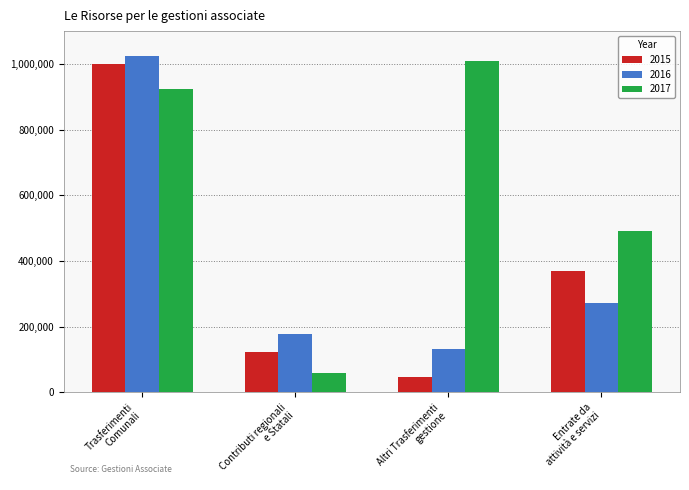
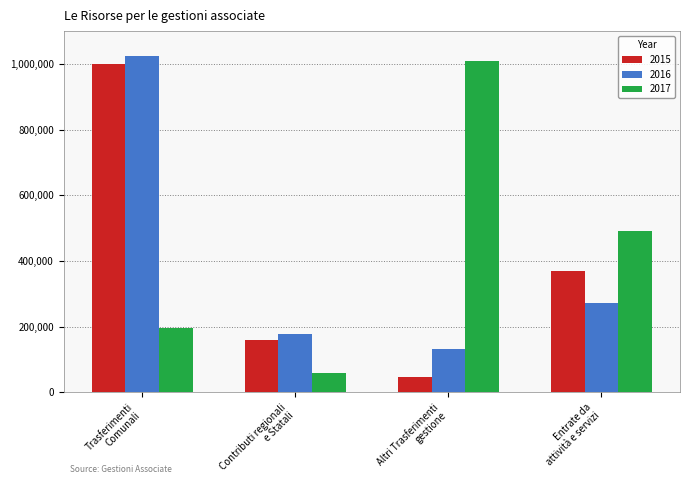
  {
    "2015": {
      "Trasferimenti Comunali": "1,000,000",
-     "Contributi regionali e Statali": "120,000",
+     "Contributi regionali e Statali": "160,000",
      "Altri Trasferimenti gestione": "50,000",
      "Entrate da attività e servizi": "370,000"
    },
    "2016": {
      "Trasferimenti Comunali": "1,020,000",
      "Contributi regionali e Statali": "180,000",
      "Altri Trasferimenti gestione": "130,000",
      "Entrate da attività e servizi": "270,000"
    },
    "2017": {
-     "Trasferimenti Comunali": "920,000",
+     "Trasferimenti Comunali": "200,000",
      "Contributi regionali e Statali": "60,000",
      "Altri Trasferimenti gestione": "1,010,000",
      "Entrate da attività e servizi": "490,000"
    }
  }
